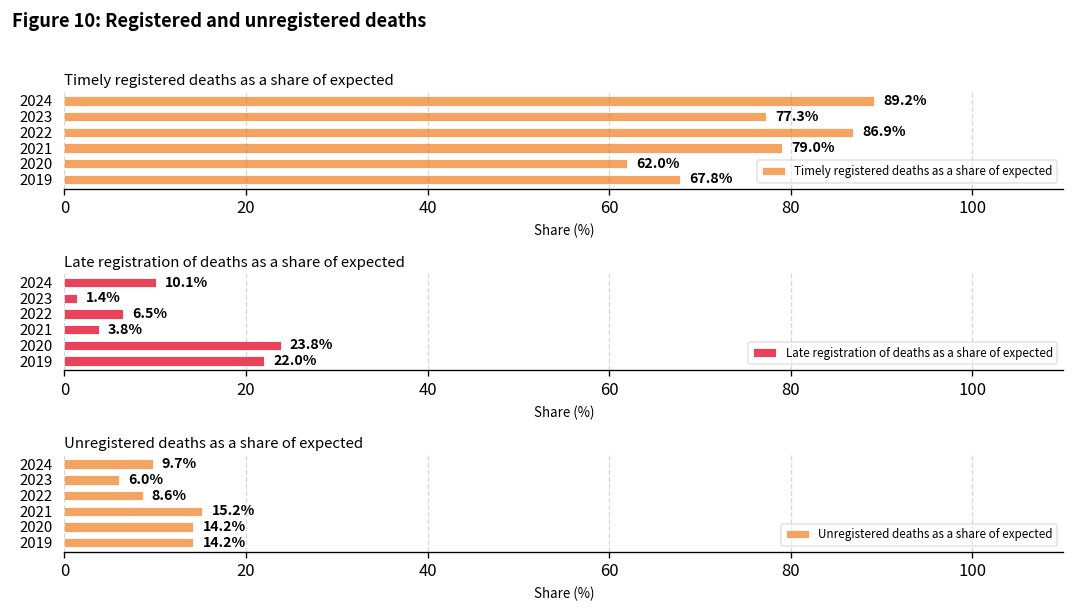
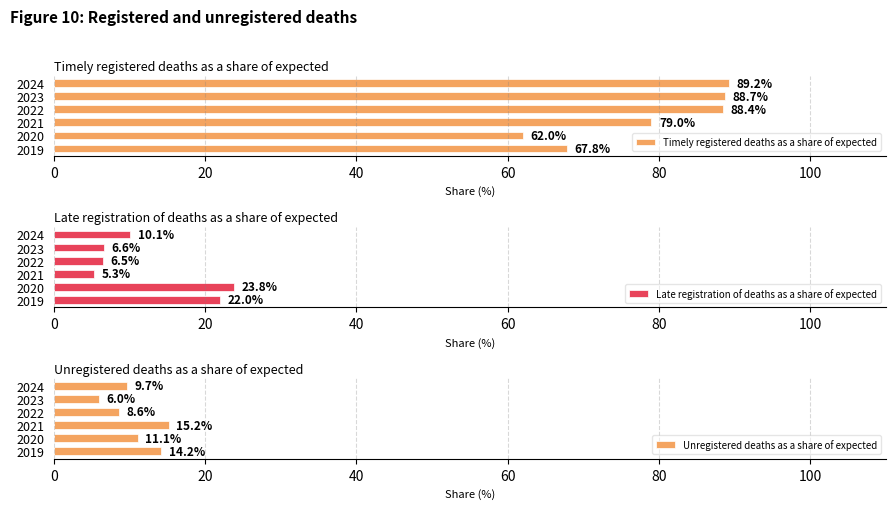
  {
    "Timely registered deaths as a share of expected": {
      "2024": "89.2%",
-     "2023": "77.3%",
-     "2022": "86.9%",
+     "2023": "88.7%",
+     "2022": "88.4%",
      "2021": "79.0%",
      "2020": "62.0%",
      "2019": "67.8%"
    },
    "Late registration of deaths as a share of expected": {
      "2024": "10.1%",
-     "2023": "1.4%",
+     "2023": "6.6%",
      "2022": "6.5%",
-     "2021": "3.8%",
+     "2021": "5.3%",
      "2020": "23.8%",
      "2019": "22.0%"
    },
    "Unregistered deaths as a share of expected": {
      "2024": "9.7%",
      "2023": "6.0%",
      "2022": "8.6%",
      "2021": "15.2%",
-     "2020": "14.2%",
+     "2020": "11.1%",
      "2019": "14.2%"
    }
  }
